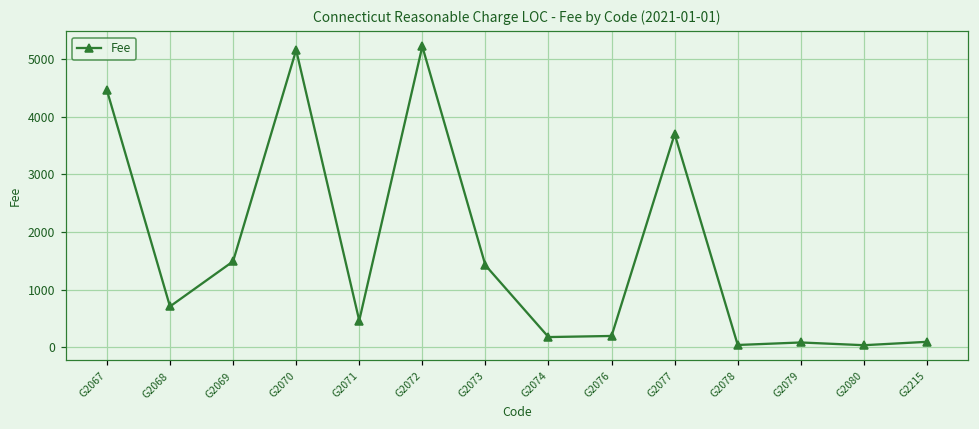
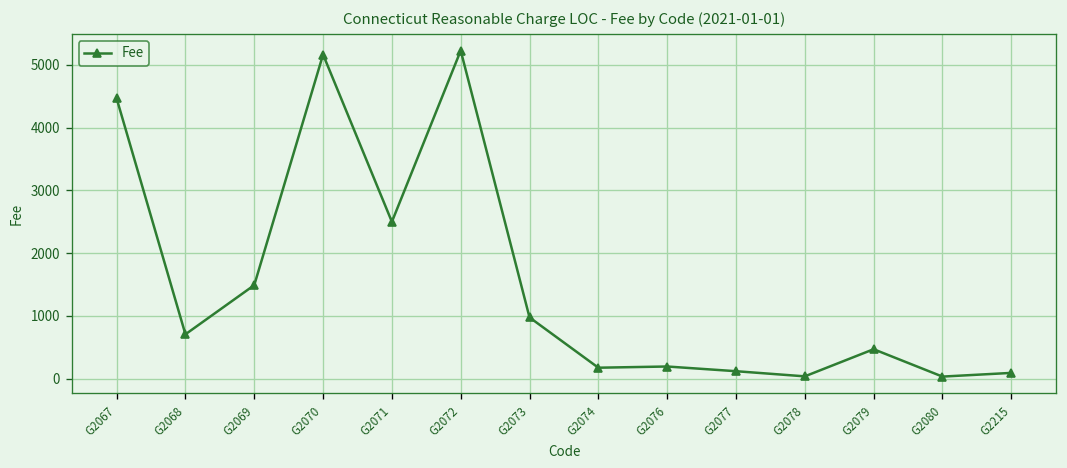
  {
    "G2067": 4500,
    "G2068": 700,
    "G2069": 1500,
    "G2070": 5200,
-   "G2071": 500,
+   "G2071": 2500,
    "G2072": 5200,
-   "G2073": 1400,
+   "G2073": 1000,
    "G2074": 200,
    "G2076": 200,
-   "G2077": 3700,
+   "G2077": 100,
    "G2078": 0,
-   "G2079": 100,
+   "G2079": 500,
    "G2080": 0,
    "G2215": 100
  }
